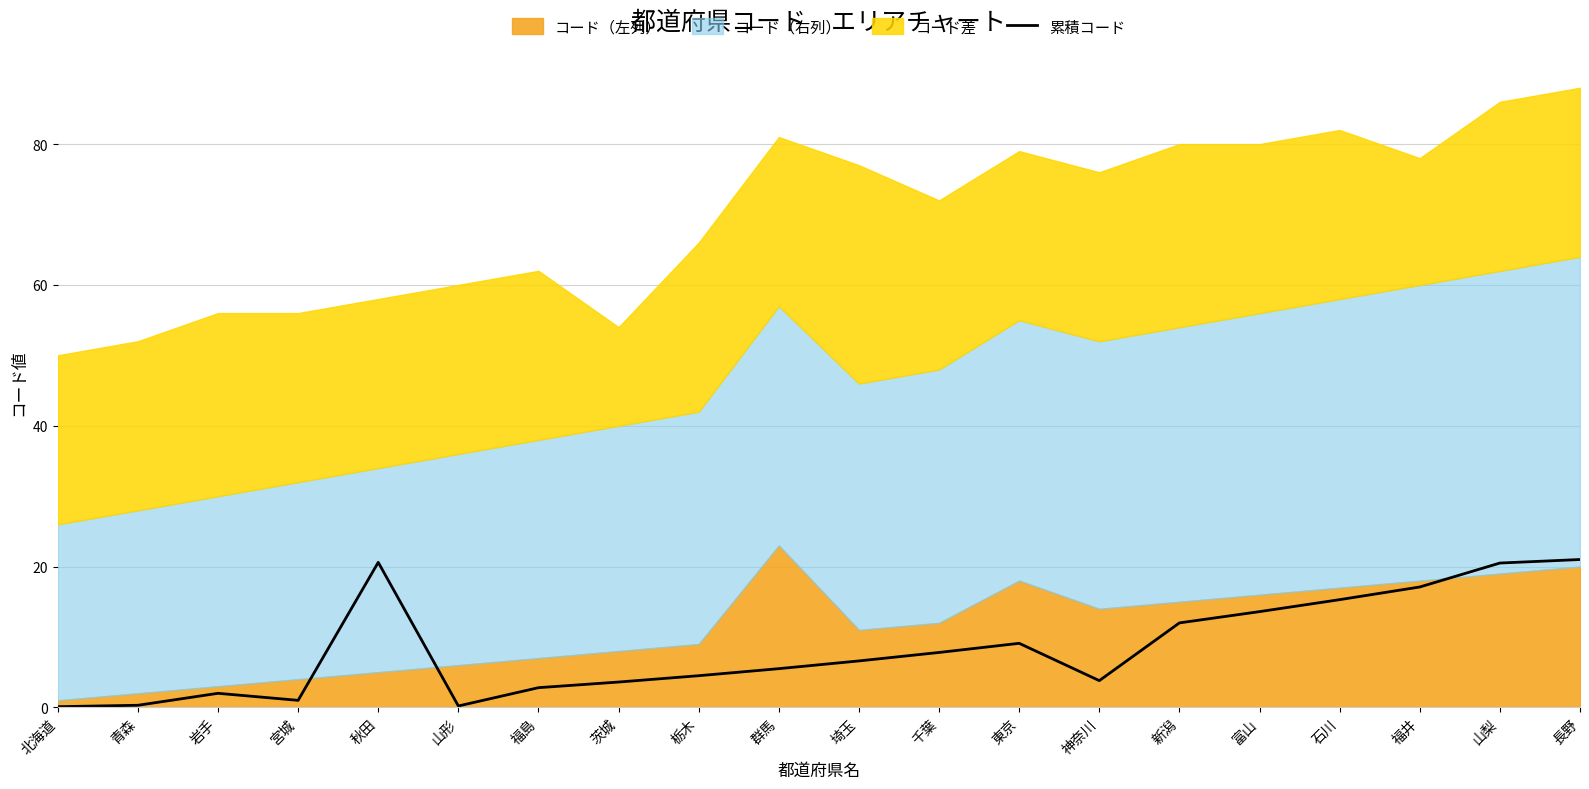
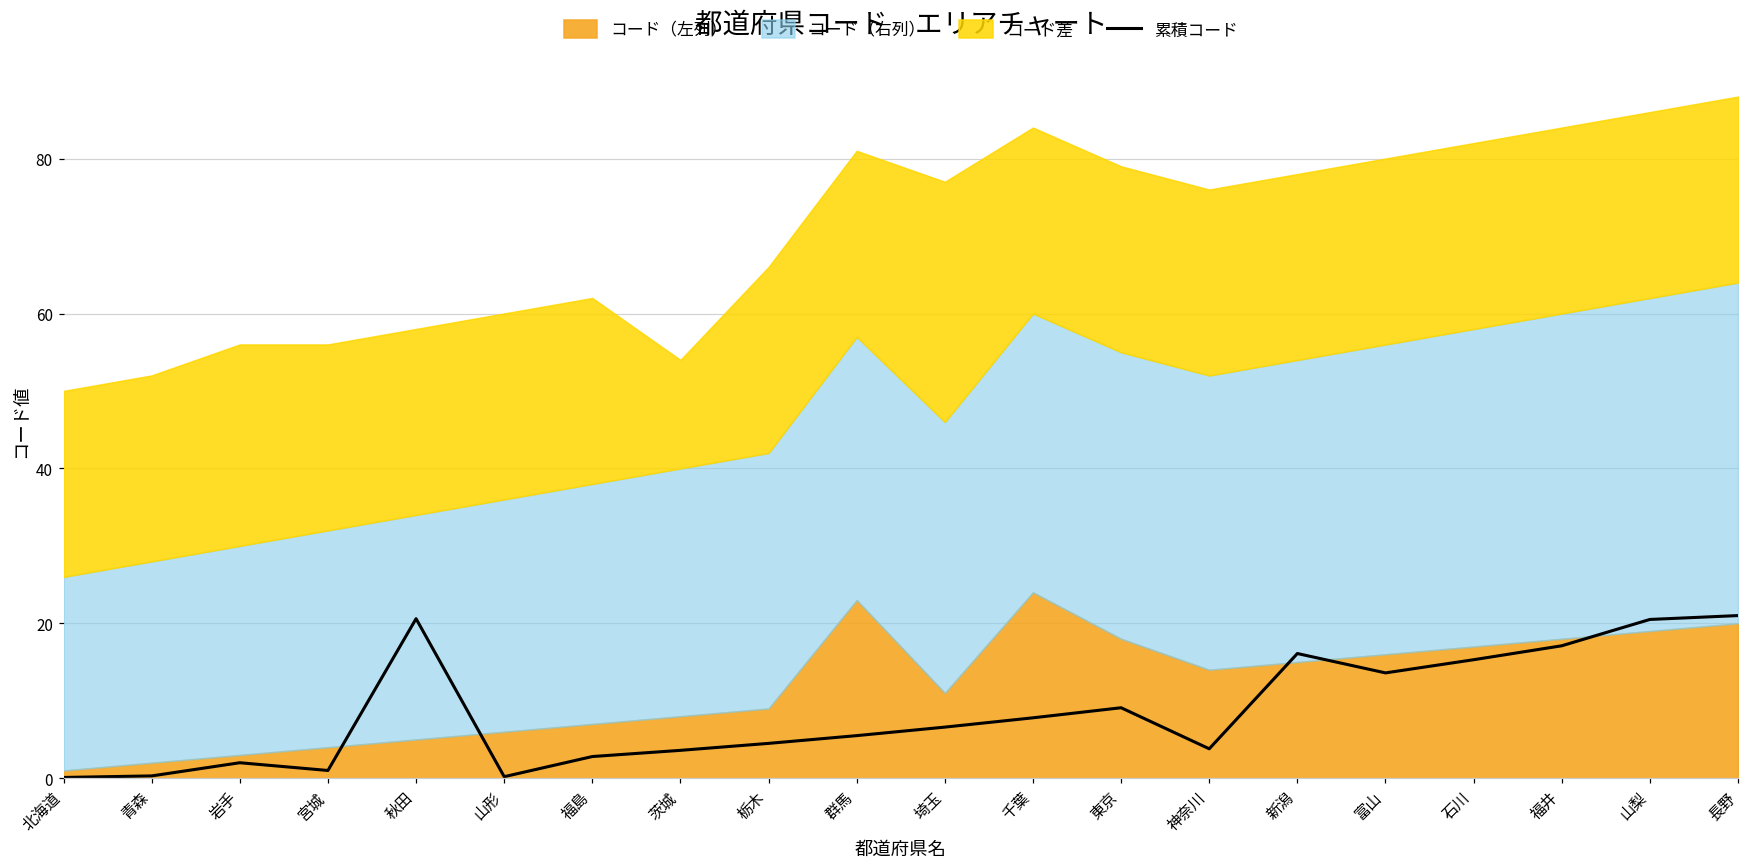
  {
    "累積コード": {
      "北海道": 0,
      "青森": 0,
      "岩手": 2,
      "宮城": 1,
      "秋田": 21,
      "山形": 0,
      "福島": 3,
      "茨城": 4,
      "栃木": 5,
      "群馬": 6,
      "埼玉": 7,
      "千葉": 8,
      "東京": 9,
      "神奈川": 4,
-     "新潟": 12,
+     "新潟": 16,
      "富山": 14,
      "石川": 15,
      "福井": 17,
      "山梨": 21,
      "長野": 21
    },
    "コード（左列）": {
      "北海道": 1,
      "青森": 2,
      "岩手": 3,
      "宮城": 4,
      "秋田": 5,
      "山形": 6,
      "福島": 7,
      "茨城": 8,
      "栃木": 9,
      "群馬": 23,
      "埼玉": 11,
-     "千葉": 12,
+     "千葉": 24,
      "東京": 18,
      "神奈川": 14,
      "新潟": 15,
      "富山": 16,
      "石川": 17,
      "福井": 18,
      "山梨": 19,
      "長野": 20
    },
    "コード（右列）": {
      "北海道": 25,
      "青森": 26,
      "岩手": 27,
      "宮城": 28,
      "秋田": 29,
      "山形": 30,
      "福島": 31,
      "茨城": 32,
      "栃木": 33,
      "群馬": 34,
      "埼玉": 35,
      "千葉": 36,
      "東京": 37,
      "神奈川": 38,
      "新潟": 39,
      "富山": 40,
      "石川": 41,
      "福井": 42,
      "山梨": 43,
      "長野": 44
    },
    "コード差": {
      "北海道": 24,
      "青森": 24,
      "岩手": 26,
      "宮城": 24,
      "秋田": 24,
      "山形": 24,
      "福島": 24,
      "茨城": 14,
      "栃木": 24,
      "群馬": 24,
      "埼玉": 31,
      "千葉": 24,
      "東京": 24,
      "神奈川": 24,
-     "新潟": 26,
+     "新潟": 24,
      "富山": 24,
      "石川": 24,
-     "福井": 18,
+     "福井": 24,
      "山梨": 24,
      "長野": 24
    }
  }
